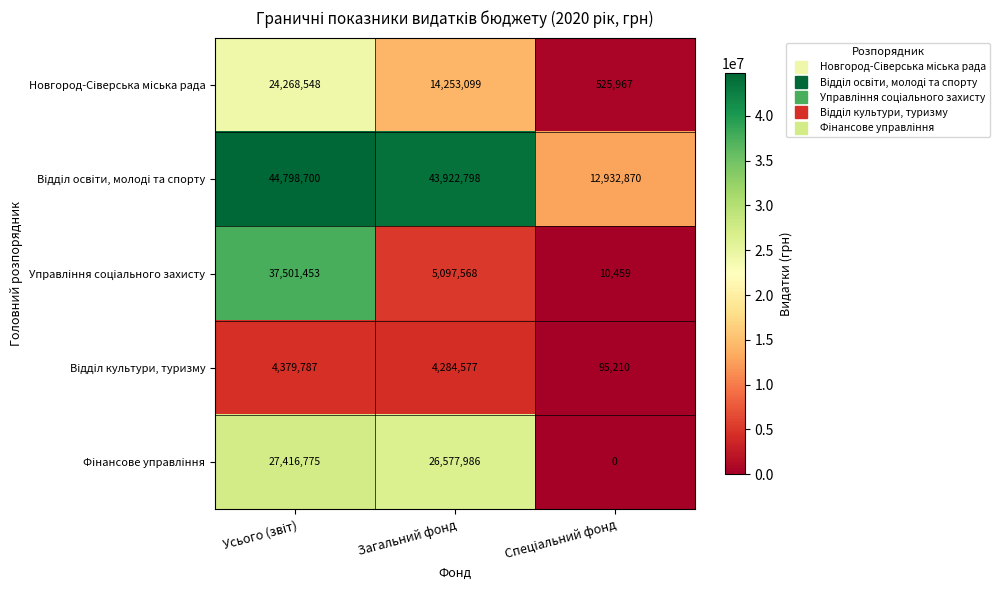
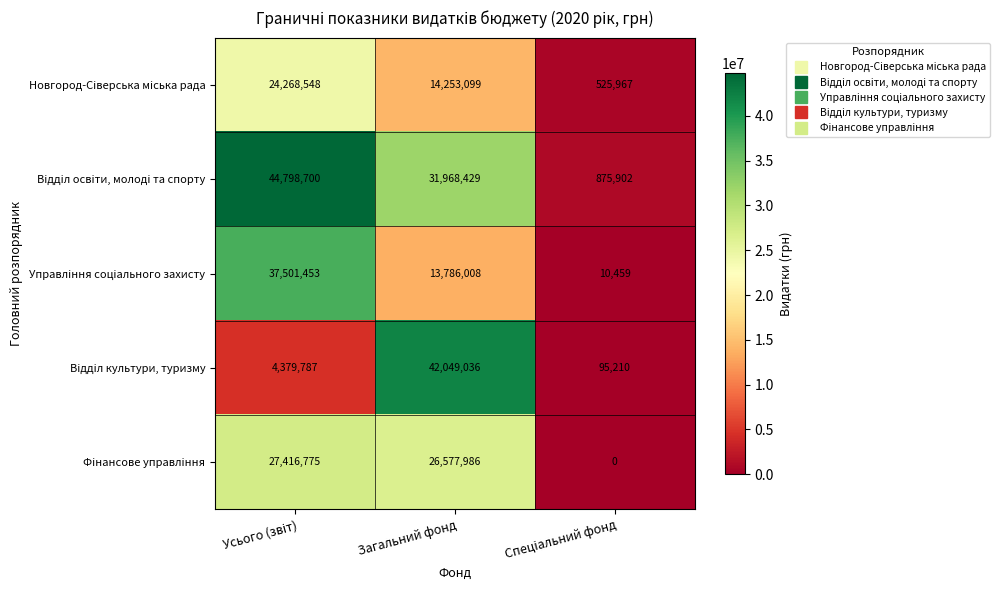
  {
    "Новгород-Сiверська мiська рада": {
      "Усього (звіт)": "24,268,548",
      "Загальний фонд": "14,253,099",
      "Спеціальний фонд": "525,967"
    },
    "Вiддiл освiти, молодi та спорту": {
      "Усього (звіт)": "44,798,700",
-     "Загальний фонд": "43,922,798",
-     "Спеціальний фонд": "12,932,870"
+     "Загальний фонд": "31,968,429",
+     "Спеціальний фонд": "875,902"
    },
    "Управлiння соцiального захисту": {
      "Усього (звіт)": "37,501,453",
-     "Загальний фонд": "5,097,568",
+     "Загальний фонд": "13,786,008",
      "Спеціальний фонд": "10,459"
    },
    "Вiддiл культури, туризму": {
      "Усього (звіт)": "4,379,787",
-     "Загальний фонд": "4,284,577",
+     "Загальний фонд": "42,049,036",
      "Спеціальний фонд": "95,210"
    },
    "Фiнансове управлiння": {
      "Усього (звіт)": "27,416,775",
      "Загальний фонд": "26,577,986",
      "Спеціальний фонд": "0"
    }
  }
